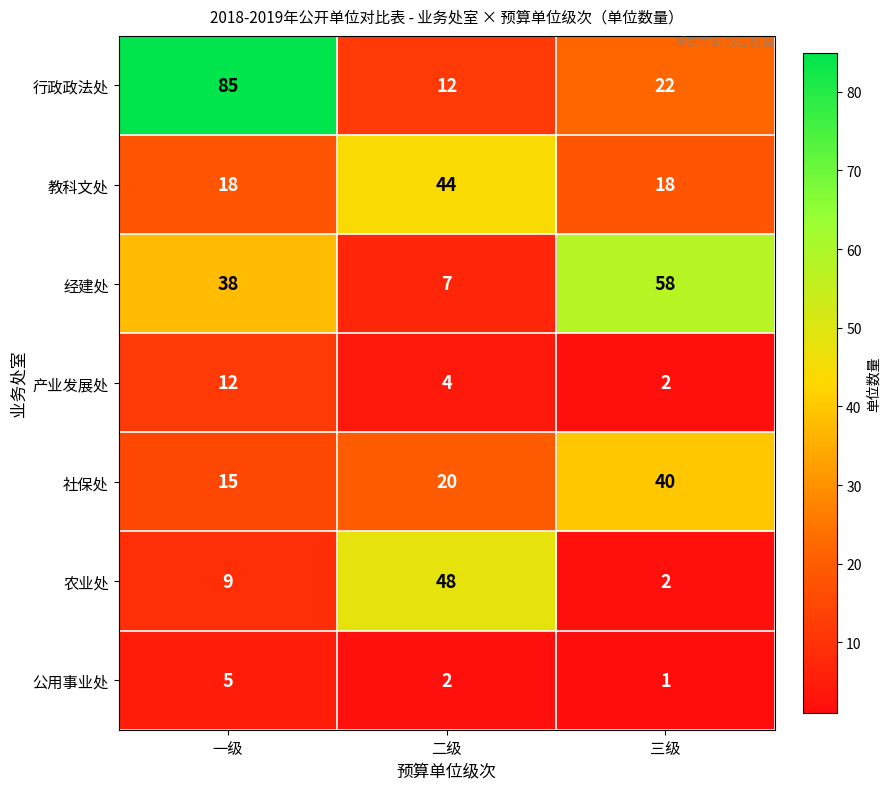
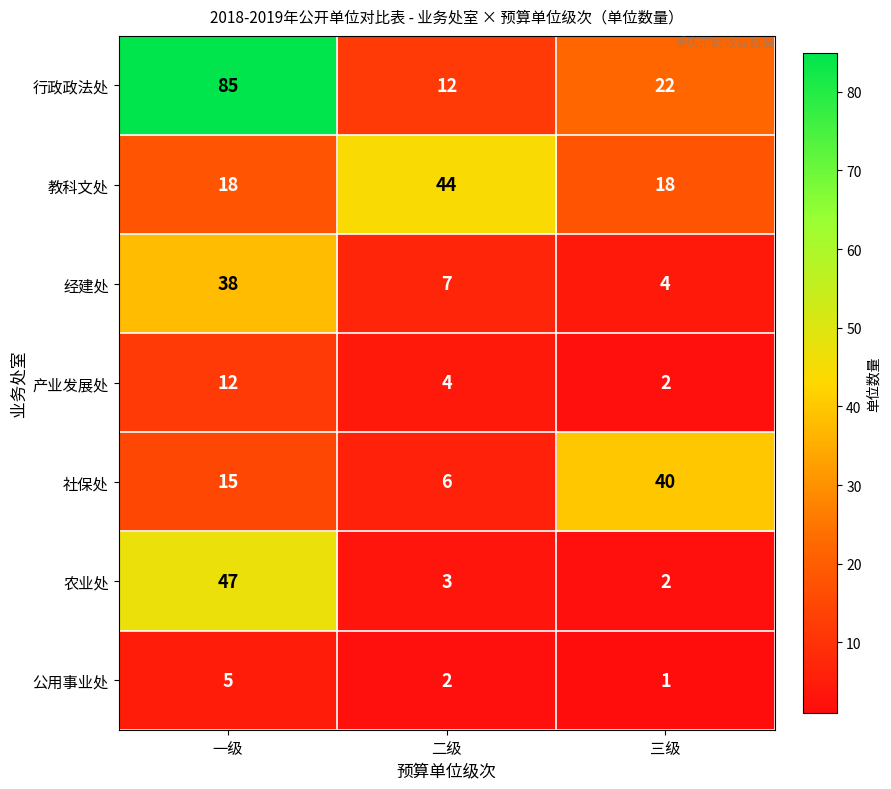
  {
    "行政政法处": {
      "一级": 85,
      "二级": 12
    },
    "教科文处": {
      "一级": 18,
      "二级": 44,
      "三级": 18
    },
    "经建处": {
      "一级": 38,
      "二级": 7,
-     "三级": 58
+     "三级": 4
    },
    "产业发展处": {
      "一级": 12,
      "二级": 4,
      "三级": 2
    },
    "社保处": {
      "一级": 15,
-     "二级": 20,
+     "二级": 6,
      "三级": 40
    },
    "农业处": {
-     "一级": 9,
-     "二级": 48,
+     "一级": 47,
+     "二级": 3,
      "三级": 2
    },
    "公用事业处": {
      "一级": 5,
      "二级": 2,
      "三级": 1
    }
  }
